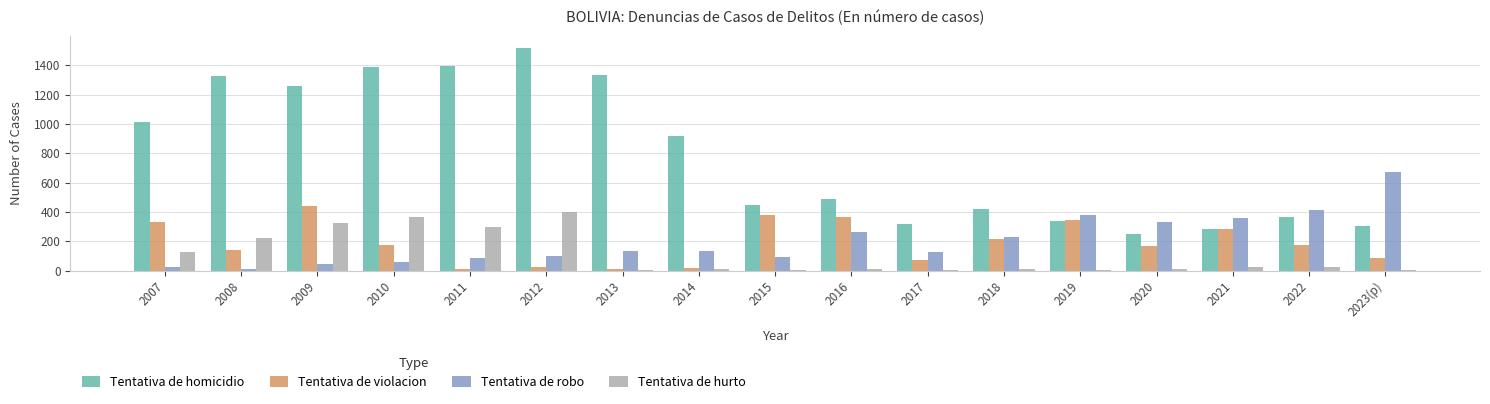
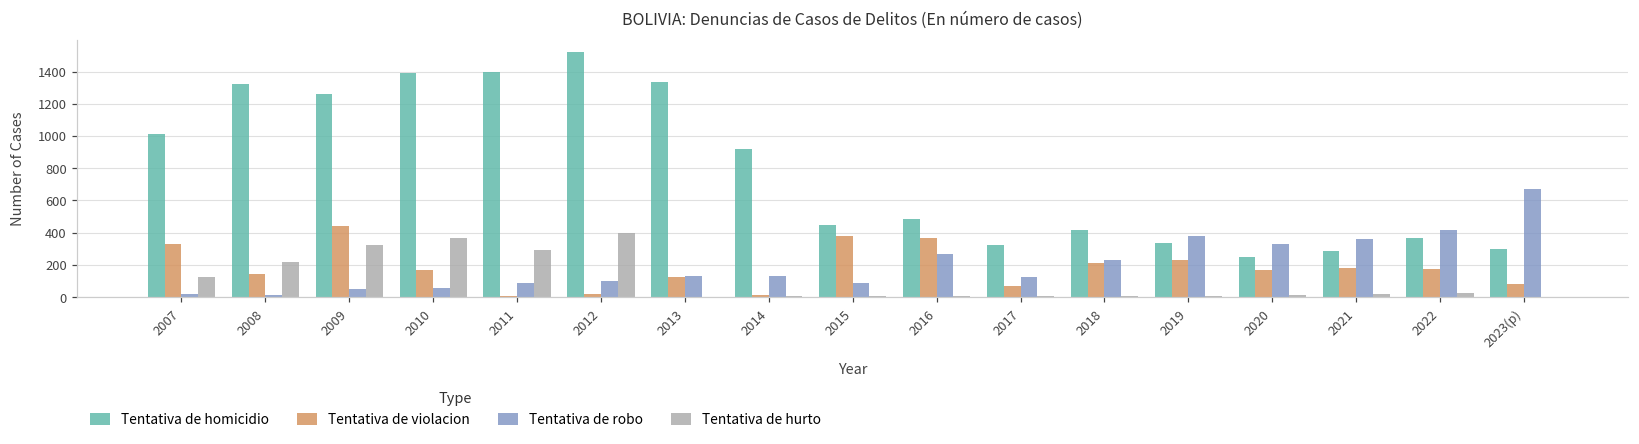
  {
    "Tentativa de violacion": {
      "2007": 330,
      "2008": 140,
      "2009": 440,
      "2010": 170,
      "2012": 20,
-     "2013": 10,
+     "2013": 130,
      "2015": 380,
      "2016": 370,
      "2017": 70,
      "2018": 220,
-     "2019": 340,
+     "2019": 230,
      "2020": 170,
-     "2021": 280,
+     "2021": 180,
      "2022": 170,
      "2023(p)": 80
    }
  }
